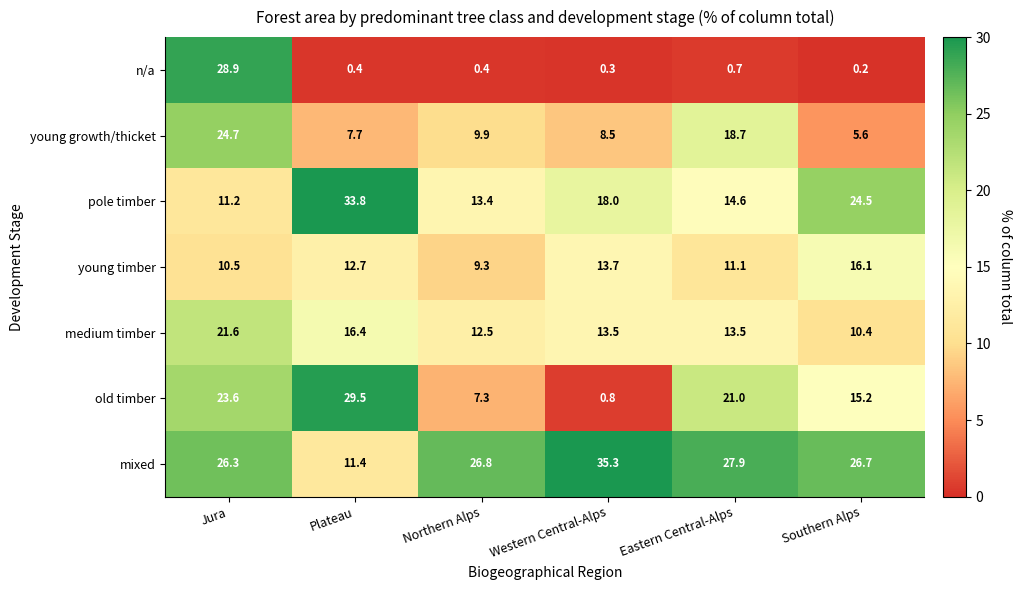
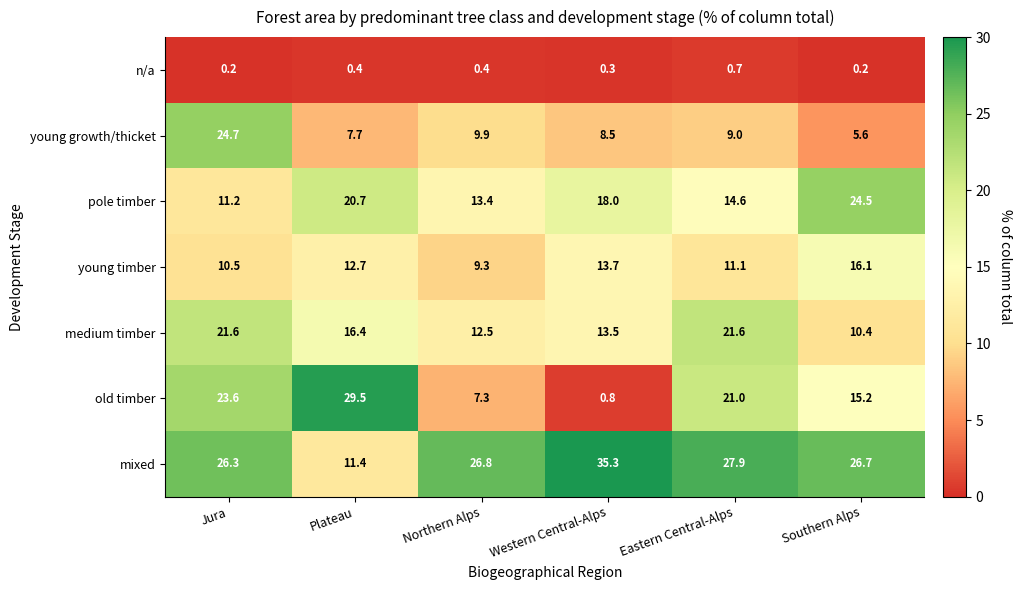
  {
    "n/a": {
-     "Jura": 28.9,
+     "Jura": 0.2,
      "Plateau": 0.4,
      "Northern Alps": 0.4,
      "Western Central-Alps": 0.3,
      "Eastern Central-Alps": 0.7,
      "Southern Alps": 0.2
    },
    "young growth/thicket": {
      "Jura": 24.7,
      "Plateau": 7.7,
      "Northern Alps": 9.9,
      "Western Central-Alps": 8.5,
-     "Eastern Central-Alps": 18.7,
+     "Eastern Central-Alps": 9.0,
      "Southern Alps": 5.6
    },
    "pole timber": {
      "Jura": 11.2,
-     "Plateau": 33.8,
+     "Plateau": 20.7,
      "Northern Alps": 13.4,
      "Western Central-Alps": 18.0,
      "Eastern Central-Alps": 14.6,
      "Southern Alps": 24.5
    },
    "young timber": {
      "Jura": 10.5,
      "Plateau": 12.7,
      "Northern Alps": 9.3,
      "Western Central-Alps": 13.7,
      "Eastern Central-Alps": 11.1,
      "Southern Alps": 16.1
    },
    "medium timber": {
      "Jura": 21.6,
      "Plateau": 16.4,
      "Northern Alps": 12.5,
      "Western Central-Alps": 13.5,
-     "Eastern Central-Alps": 13.5,
+     "Eastern Central-Alps": 21.6,
      "Southern Alps": 10.4
    },
    "old timber": {
      "Jura": 23.6,
      "Plateau": 29.5,
      "Northern Alps": 7.3,
      "Western Central-Alps": 0.8,
      "Eastern Central-Alps": 21.0,
      "Southern Alps": 15.2
    },
    "mixed": {
      "Jura": 26.3,
      "Plateau": 11.4,
      "Northern Alps": 26.8,
      "Western Central-Alps": 35.3,
      "Eastern Central-Alps": 27.9,
      "Southern Alps": 26.7
    }
  }
